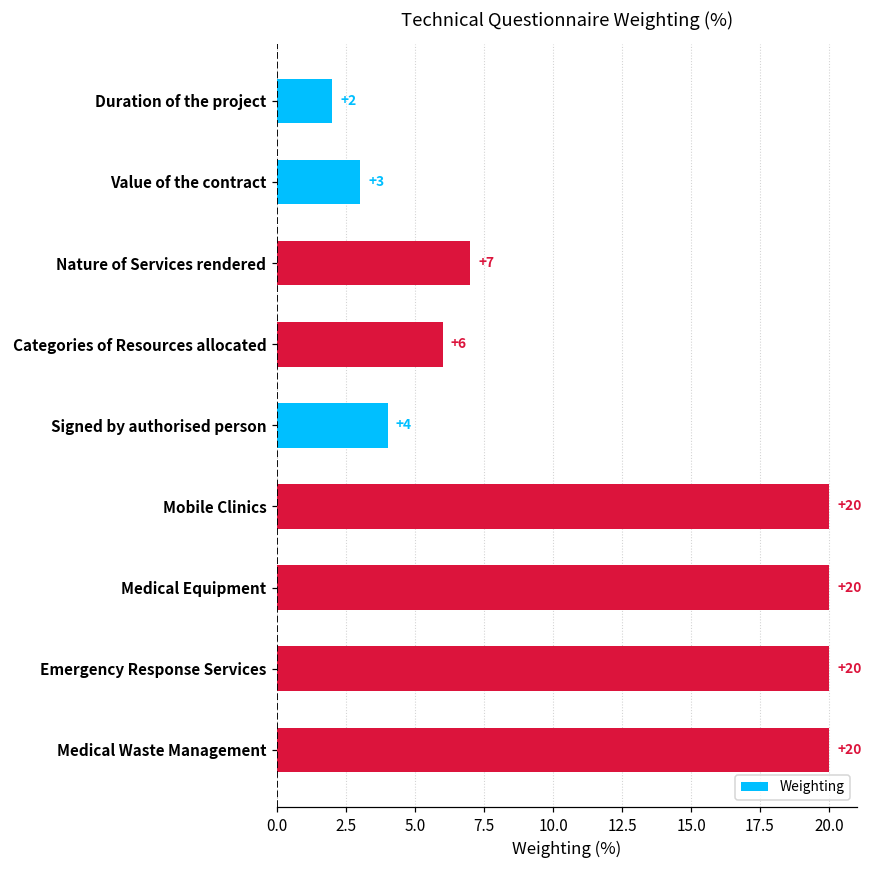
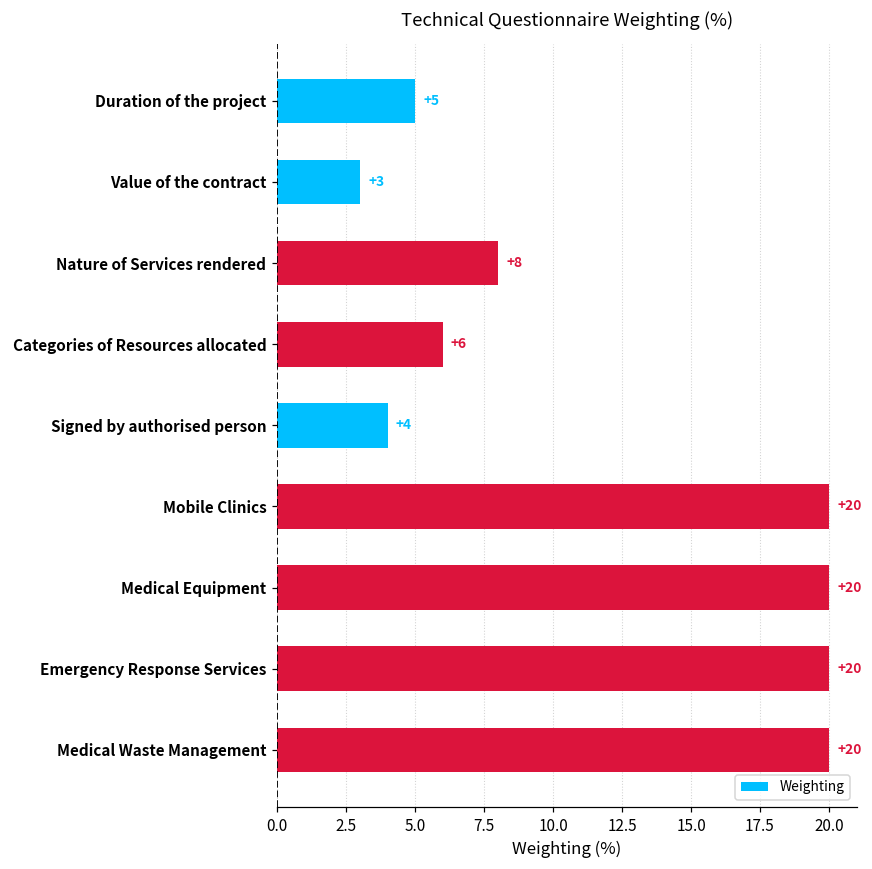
  {
-   "Duration of the project": "+2",
+   "Duration of the project": "+5",
    "Value of the contract": "+3",
-   "Nature of Services rendered": "+7",
+   "Nature of Services rendered": "+8",
    "Categories of Resources allocated": "+6",
    "Signed by authorised person": "+4",
    "Mobile Clinics": "+20",
    "Medical Equipment": "+20",
    "Emergency Response Services": "+20",
    "Medical Waste Management": "+20"
  }
